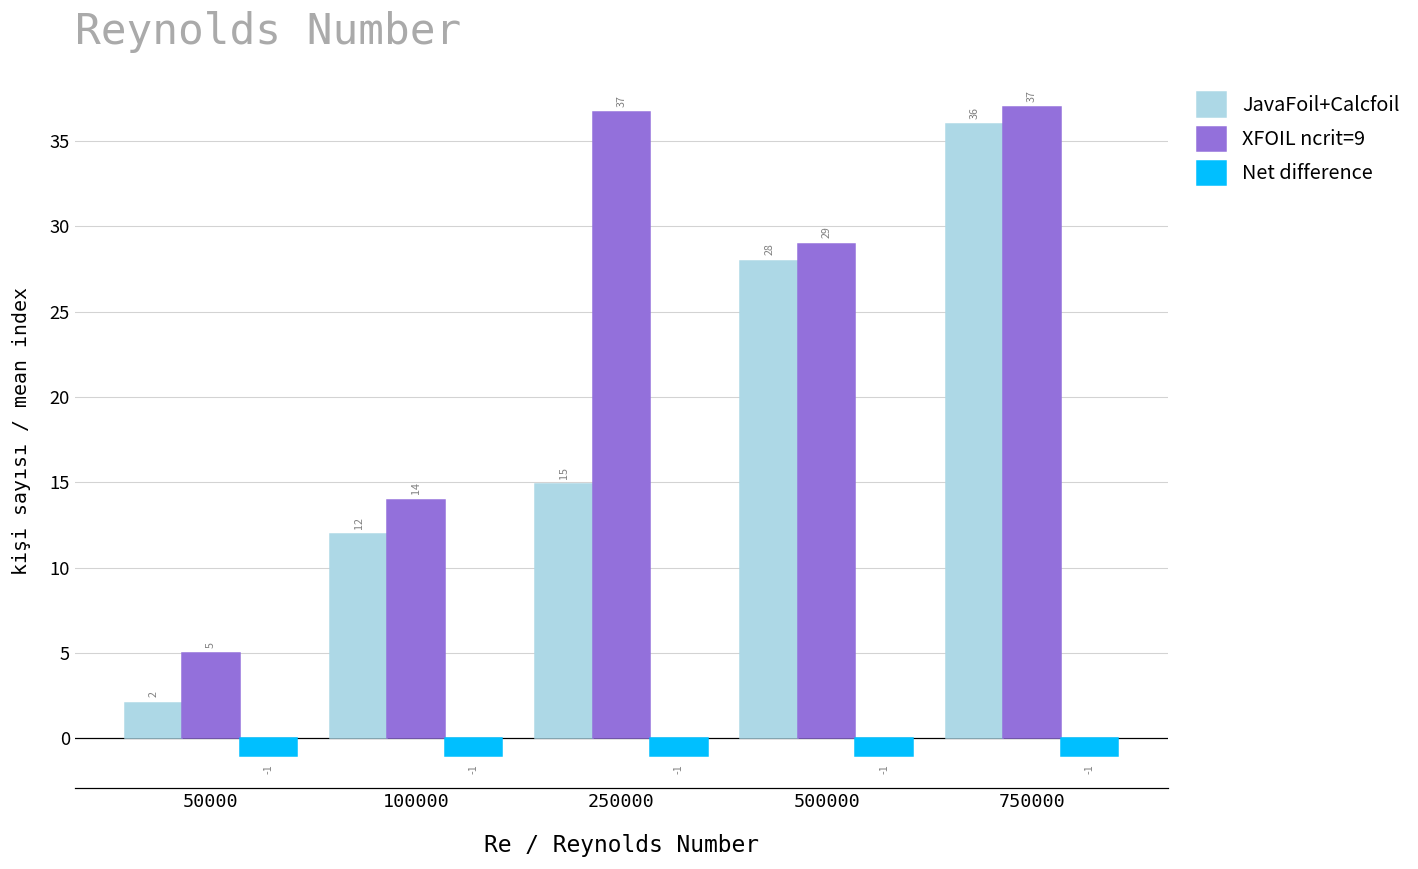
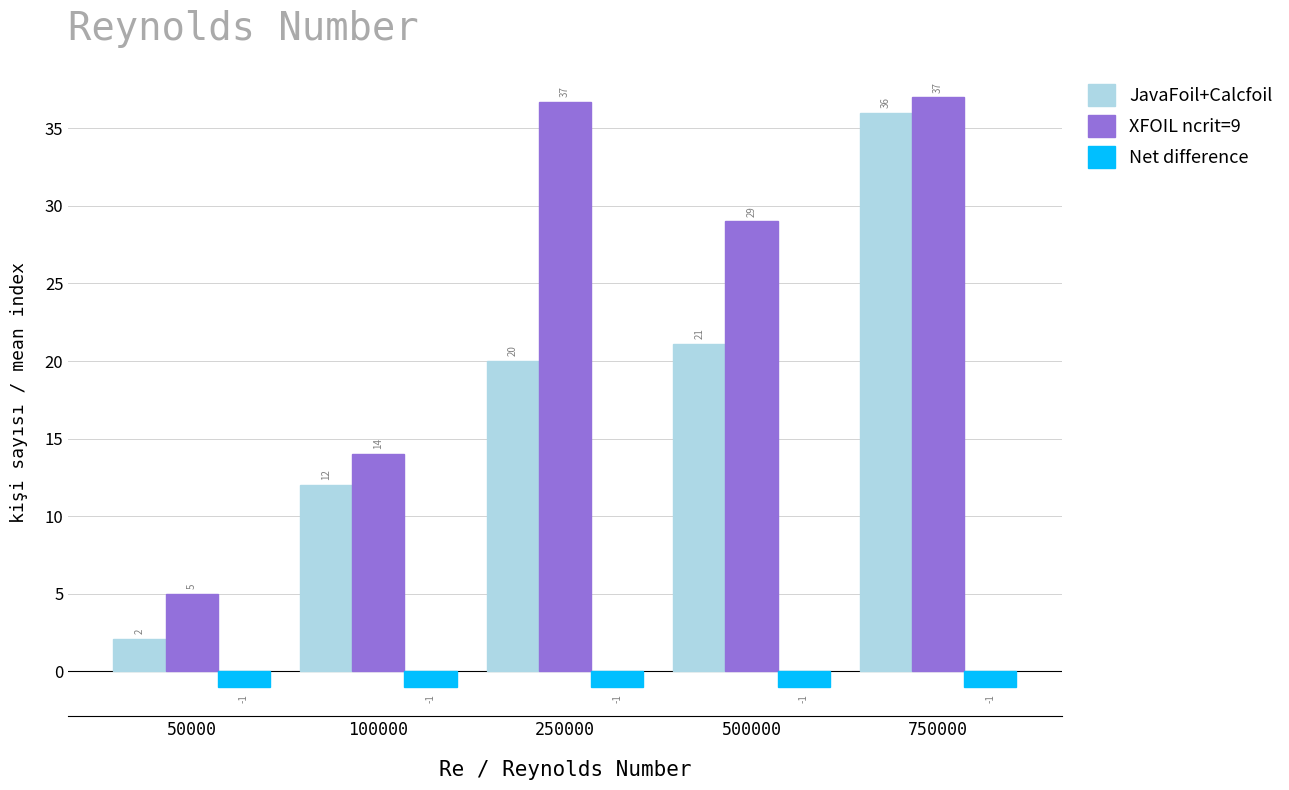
  {
    "JavaFoil+Calcfoil": {
      "50000": 2,
      "100000": 12,
-     "250000": 15,
-     "500000": 28,
+     "250000": 20,
+     "500000": 21,
      "750000": 36
    },
    "XFOIL ncrit=9": {
      "50000": 5,
      "100000": 14,
      "250000": 37,
      "500000": 29,
      "750000": 37
    },
    "Net difference": {
      "50000": -1,
      "100000": -1,
      "250000": -1,
      "500000": -1,
      "750000": -1
    }
  }
